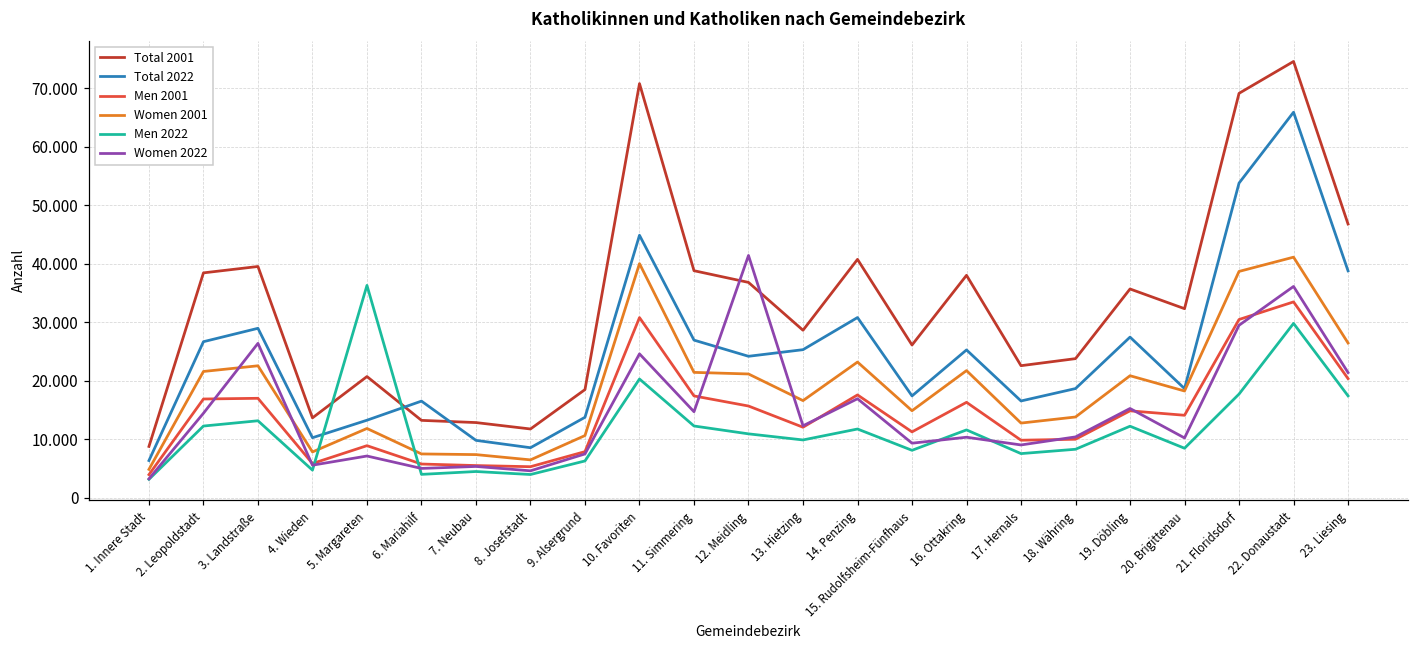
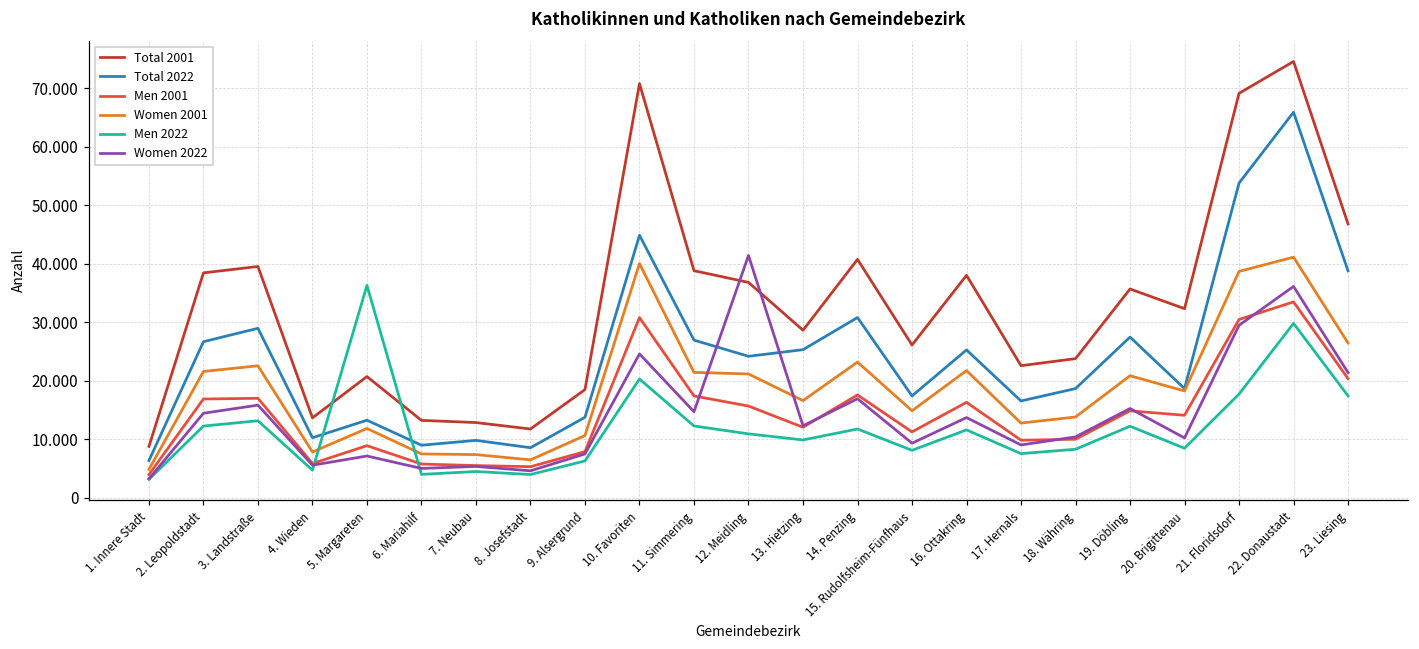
  {
    "Total 2022": {
      "1. Innere Stadt": 6,
      "2. Leopoldstadt": 27,
      "3. Landstraße": 29,
      "4. Wieden": 10,
      "5. Margareten": 13,
-     "6. Mariahilf": 17,
+     "6. Mariahilf": 9,
      "7. Neubau": 10,
      "8. Josefstadt": 9,
      "9. Alsergrund": 14,
      "10. Favoriten": 45,
      "11. Simmering": 27,
      "12. Meidling": 24,
      "13. Hietzing": 25,
      "14. Penzing": 31,
      "15. Rudolfsheim-Fünfhaus": 17,
      "16. Ottakring": 25,
      "17. Hernals": 17,
      "18. Währing": 19,
      "19. Döbling": 27,
      "21. Floridsdorf": 54,
      "22. Donaustadt": 66,
      "23. Liesing": 39
    },
    "Men 2022": {
      "2. Leopoldstadt": 12,
      "3. Landstraße": 13,
      "4. Wieden": 5,
      "5. Margareten": 36,
      "6. Mariahilf": 4,
      "7. Neubau": 4,
      "8. Josefstadt": 4,
      "9. Alsergrund": 6,
      "10. Favoriten": 20,
      "11. Simmering": 12,
      "12. Meidling": 11,
      "13. Hietzing": 10,
      "14. Penzing": 12,
      "15. Rudolfsheim-Fünfhaus": 8,
      "16. Ottakring": 12,
      "17. Hernals": 8,
      "18. Währing": 8,
      "19. Döbling": 12,
      "20. Brigittenau": 8,
      "21. Floridsdorf": 18,
      "22. Donaustadt": 30,
      "23. Liesing": 17
    },
    "Women 2022": {
      "2. Leopoldstadt": 14,
-     "3. Landstraße": 26,
+     "3. Landstraße": 16,
      "5. Margareten": 7,
      "6. Mariahilf": 5,
      "8. Josefstadt": 5,
      "10. Favoriten": 25,
      "11. Simmering": 15,
      "12. Meidling": 41,
      "14. Penzing": 17,
      "15. Rudolfsheim-Fünfhaus": 9,
-     "16. Ottakring": 10,
+     "16. Ottakring": 14,
      "17. Hernals": 9,
      "20. Brigittenau": 10,
      "21. Floridsdorf": 29,
      "22. Donaustadt": 36,
      "23. Liesing": 21
    }
  }
